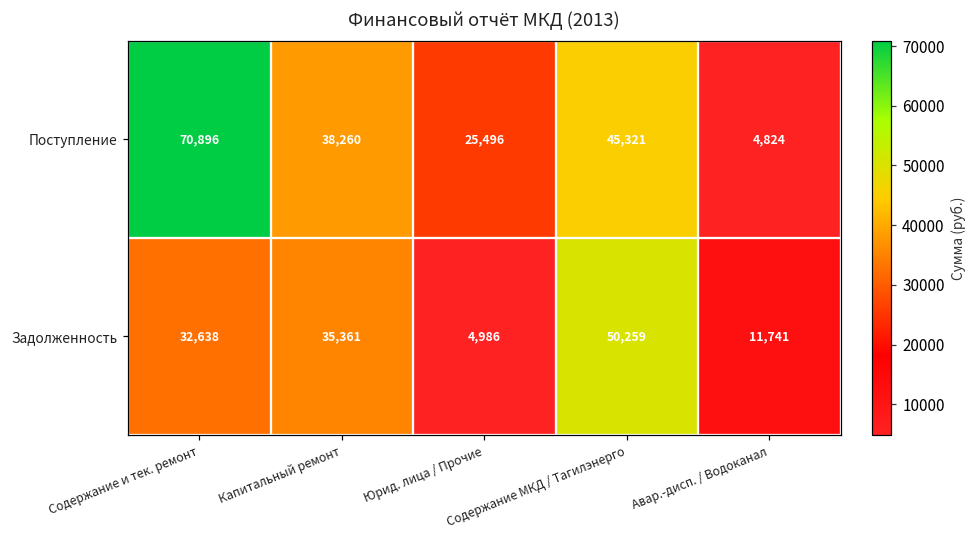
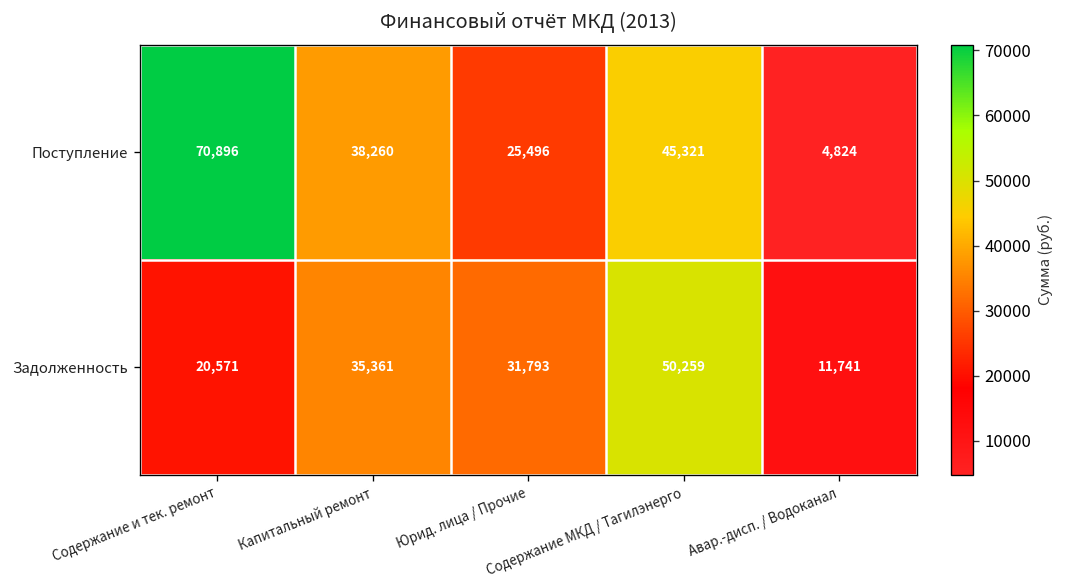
  {
    "Поступление": {
      "Содержание и тек. ремонт": "70,896",
      "Капитальный ремонт": "38,260",
      "Юрид. лица / Прочие": "25,496",
      "Содержание МКД / Тагилэнерго": "45,321",
      "Авар.-дисп. / Водоканал": "4,824"
    },
    "Задолженность": {
-     "Содержание и тек. ремонт": "32,638",
+     "Содержание и тек. ремонт": "20,571",
      "Капитальный ремонт": "35,361",
-     "Юрид. лица / Прочие": "4,986",
+     "Юрид. лица / Прочие": "31,793",
      "Содержание МКД / Тагилэнерго": "50,259",
      "Авар.-дисп. / Водоканал": "11,741"
    }
  }
